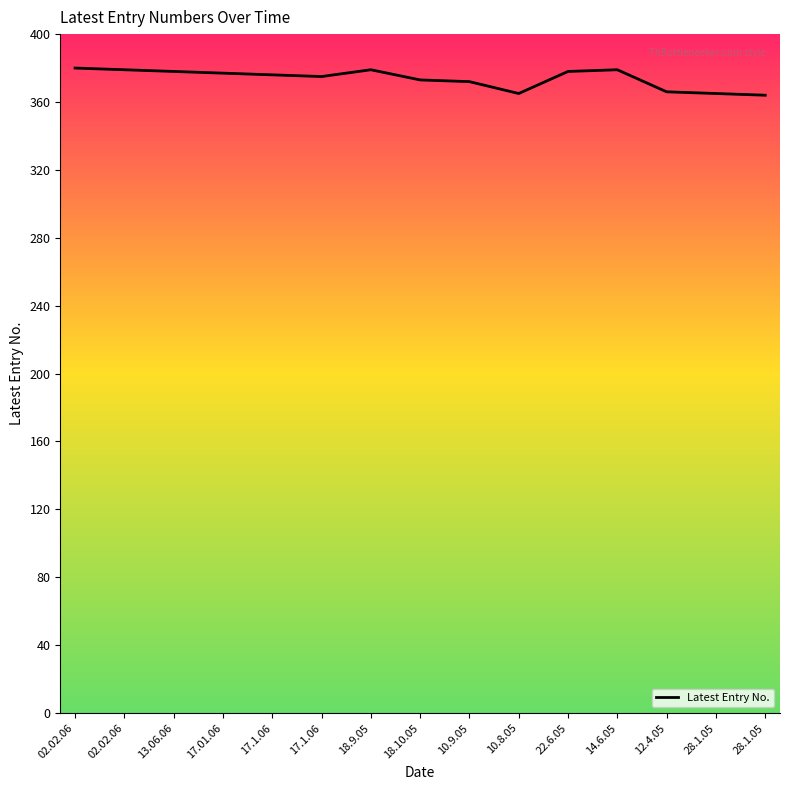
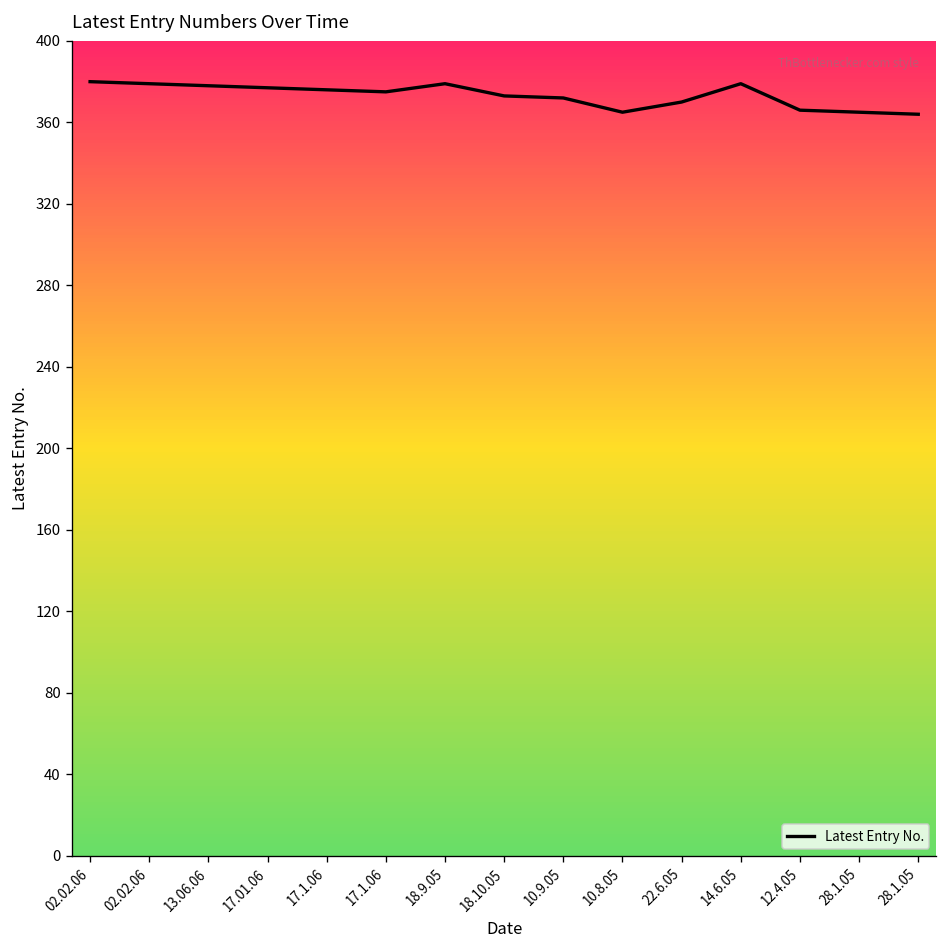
  {
    "13.06.06": 378,
    "17.01.06": 377,
    "18.9.05": 379,
    "18.10.05": 373,
    "10.9.05": 372,
    "10.8.05": 365,
-   "22.6.05": 378,
+   "22.6.05": 370,
    "14.6.05": 379,
    "12.4.05": 366
  }
